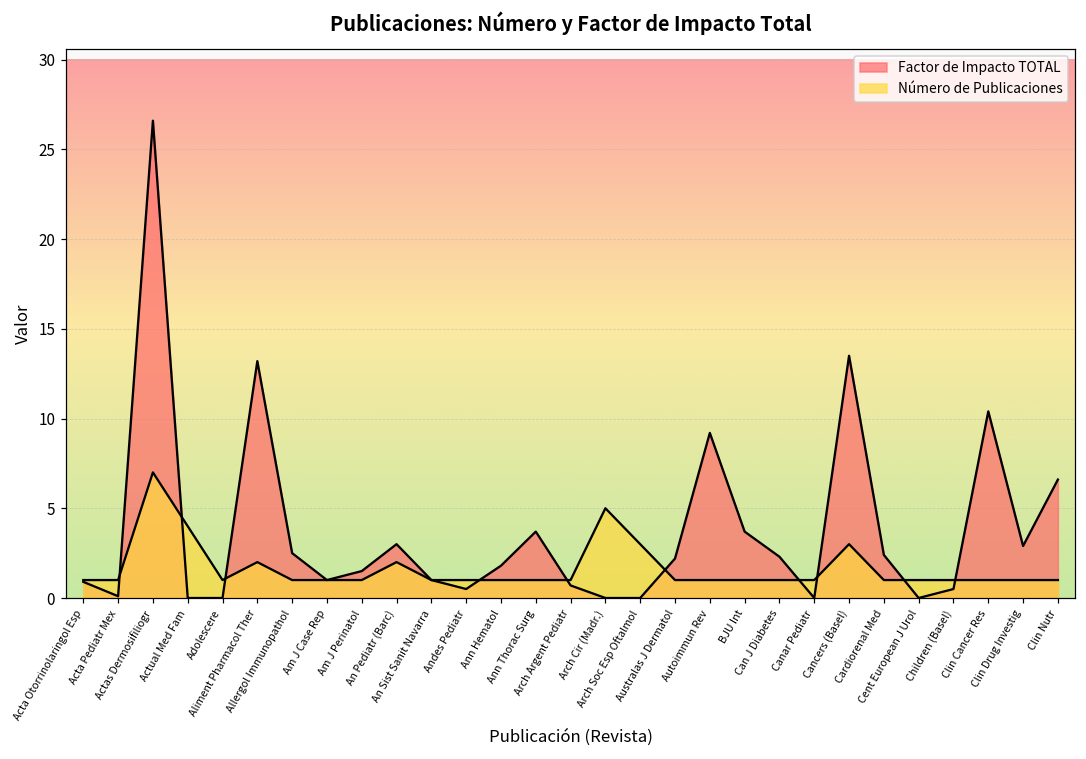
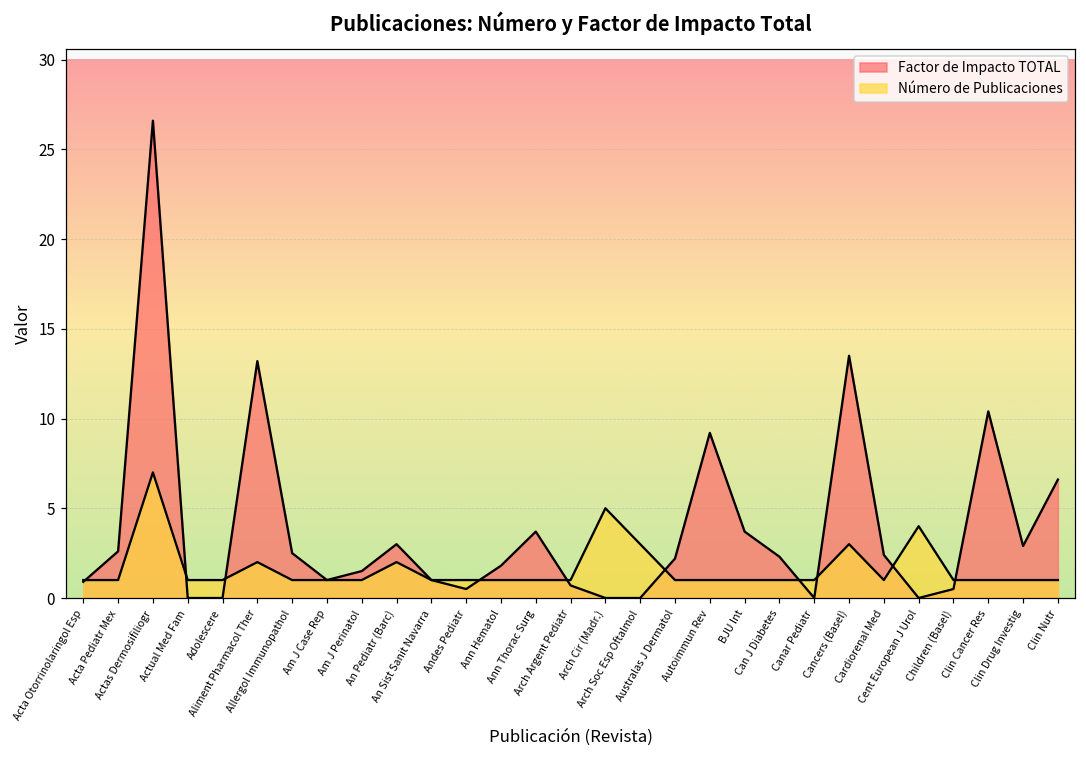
  {
    "Factor de Impacto TOTAL": {
-     "Acta Pediatr Mex": 0.1,
+     "Acta Pediatr Mex": 2.6,
      "Actas Dermosifiliogr": 26.6,
      "Actual Med Fam": 0.0,
      "Adolescere": 0.0,
      "Aliment Pharmacol Ther": 13.2,
      "Allergol Immunopathol": 2.5,
      "Am J Perinatol": 1.5,
      "An Pediatr (Barc)": 3.0,
      "Andes Pediatr": 0.5,
      "Ann Hematol": 1.8,
      "Ann Thorac Surg": 3.7,
      "Arch Argent Pediatr": 0.7,
      "Arch Cir (Madr.)": 0.0,
      "Arch Soc Esp Oftalmol": 0.0,
      "Australas J Dermatol": 2.2,
      "Autoimmun Rev": 9.2,
      "BJU Int": 3.7,
      "Can J Diabetes": 2.3,
      "Canar Pediatr": 0.0,
      "Cancers (Basel)": 13.5,
      "Cardiorenal Med": 2.4,
      "Cent European J Urol": 0.0,
      "Children (Basel)": 0.5,
      "Clin Cancer Res": 10.4,
      "Clin Drug Investig": 2.9,
      "Clin Nutr": 6.6
    },
    "Número de Publicaciones": {
      "Acta Pediatr Mex": 1,
      "Actas Dermosifiliogr": 7,
-     "Actual Med Fam": 4,
+     "Actual Med Fam": 1,
      "Adolescere": 1,
      "Aliment Pharmacol Ther": 2,
      "Allergol Immunopathol": 1,
      "Am J Perinatol": 1,
      "An Pediatr (Barc)": 2,
      "Andes Pediatr": 1,
      "Ann Hematol": 1,
      "Ann Thorac Surg": 1,
      "Arch Argent Pediatr": 1,
      "Arch Cir (Madr.)": 5,
      "Arch Soc Esp Oftalmol": 3,
      "Australas J Dermatol": 1,
      "Autoimmun Rev": 1,
      "BJU Int": 1,
      "Can J Diabetes": 1,
      "Canar Pediatr": 1,
      "Cancers (Basel)": 3,
      "Cardiorenal Med": 1,
-     "Cent European J Urol": 1,
+     "Cent European J Urol": 4,
      "Children (Basel)": 1,
      "Clin Cancer Res": 1,
      "Clin Drug Investig": 1,
      "Clin Nutr": 1
    }
  }
